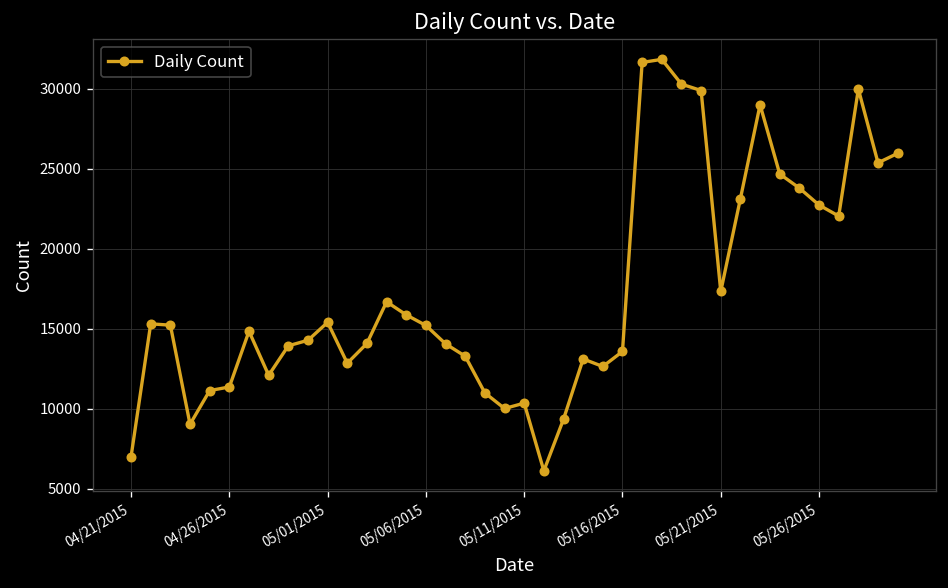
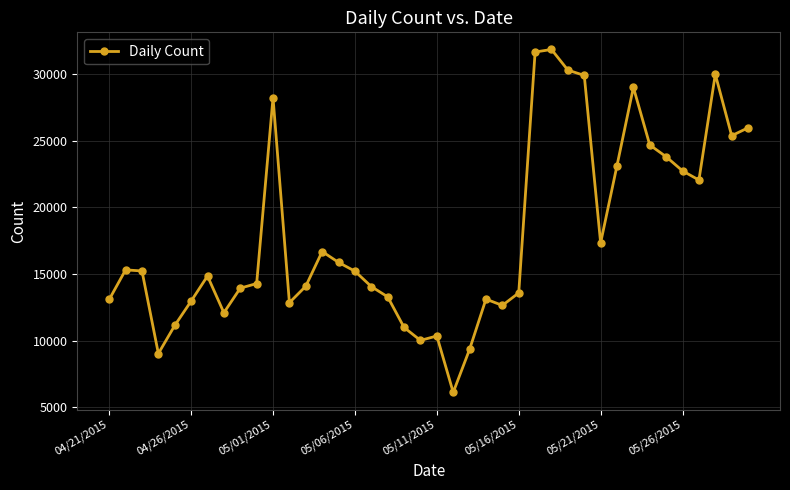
  {
-   "04/21/2015": 7000,
-   "04/26/2015": 11400,
-   "05/01/2015": 15400,
+   "04/21/2015": 13100,
+   "04/26/2015": 13000,
+   "05/01/2015": 28200,
    "05/06/2015": 15200,
    "05/11/2015": 10300,
    "05/16/2015": 13600,
    "05/21/2015": 17300,
    "05/26/2015": 22700
  }
